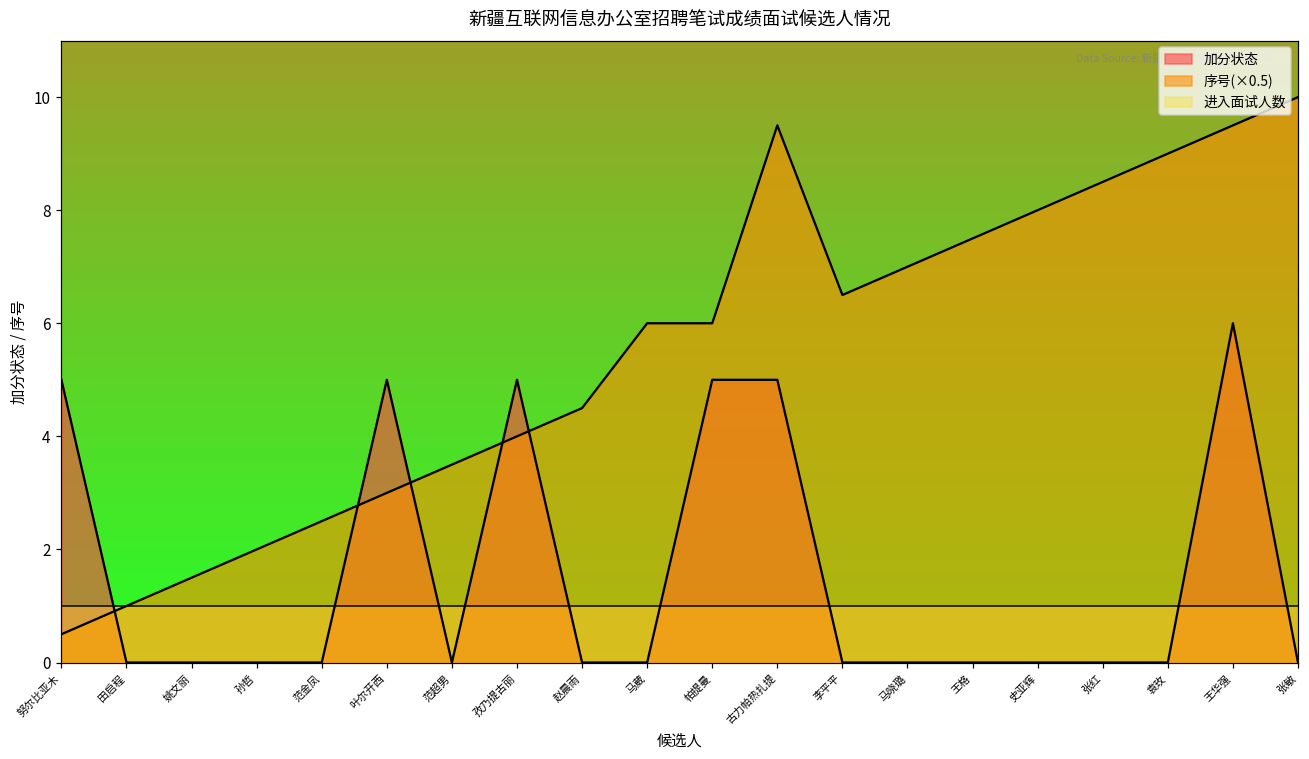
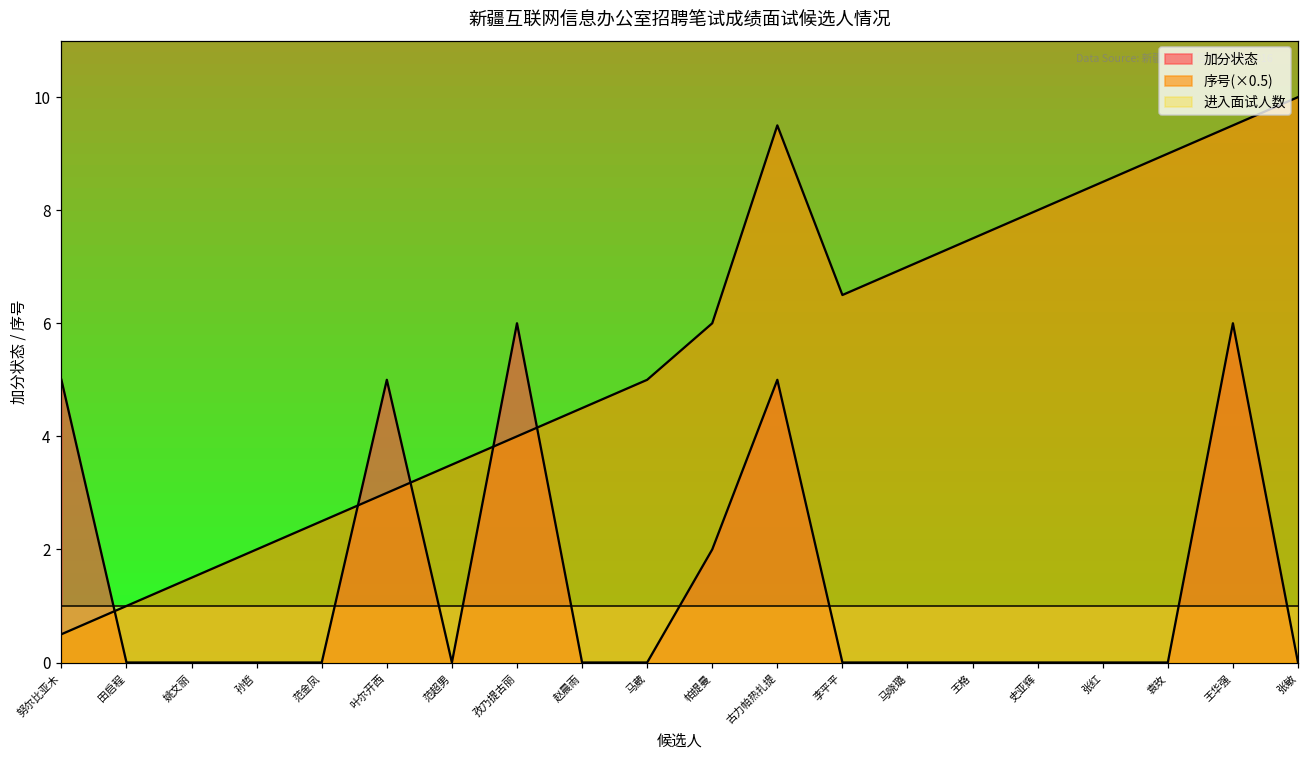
  {
    "加分状态": {
      "努尔比亚木": 5,
      "叶尔开西": 5,
-     "孜乃提古丽": 5,
-     "帕提曼": 5,
+     "孜乃提古丽": 6,
+     "帕提曼": 2,
      "古力帕热扎提": 5,
      "王华强": 6
    },
    "序号(×0.5)": {
      "姚文丽": 1.5,
      "孙哲": 2.0,
      "范金凤": 2.5,
      "叶尔开西": 3.0,
      "范超男": 3.5,
      "孜乃提古丽": 4.0,
      "赵晨雨": 4.5,
-     "马葳": 6.0,
+     "马葳": 5.0,
      "帕提曼": 6.0,
      "古力帕热扎提": 9.5,
      "李平平": 6.5,
      "马晓璐": 7.0,
      "王格": 7.5,
      "史亚辉": 8.0,
      "张红": 8.5,
      "袁玫": 9.0,
      "王华强": 9.5,
      "张敏": 10.0
    }
  }
